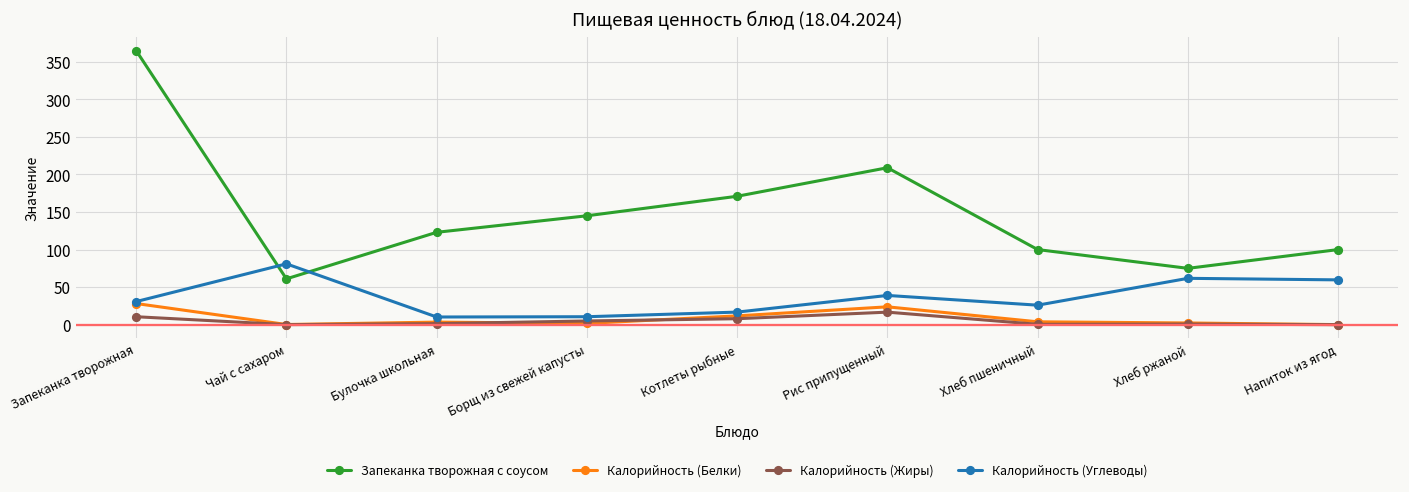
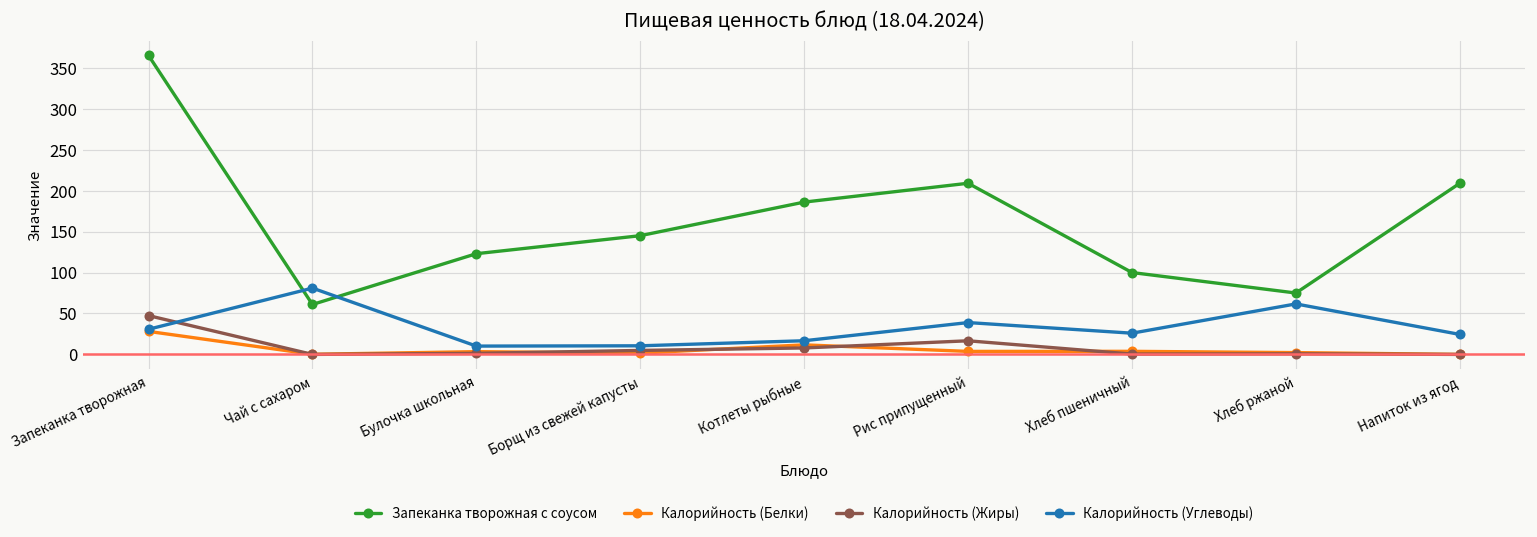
  {
    "Запеканка творожная с соусом": {
      "Запеканка творожная": 370,
      "Чай с сахаром": 60,
      "Булочка школьная": 120,
      "Борщ из свежей капусты": 150,
-     "Котлеты рыбные": 170,
+     "Котлеты рыбные": 190,
      "Рис припущенный": 210,
      "Хлеб пшеничный": 100,
      "Хлеб ржаной": 80,
-     "Напиток из ягод": 100
+     "Напиток из ягод": 210
    },
    "Калорийность (Белки)": {
      "Котлеты рыбные": 10,
-     "Рис припущенный": 20
+     "Рис припущенный": 0
    },
    "Калорийность (Жиры)": {
-     "Запеканка творожная": 10,
+     "Запеканка творожная": 50,
      "Котлеты рыбные": 10,
      "Рис припущенный": 20
    },
    "Калорийность (Углеводы)": {
      "Чай с сахаром": 80,
      "Булочка школьная": 10,
      "Борщ из свежей капусты": 10,
      "Котлеты рыбные": 20,
      "Рис припущенный": 40,
      "Хлеб пшеничный": 30,
      "Хлеб ржаной": 60,
-     "Напиток из ягод": 60
+     "Напиток из ягод": 20
    }
  }
